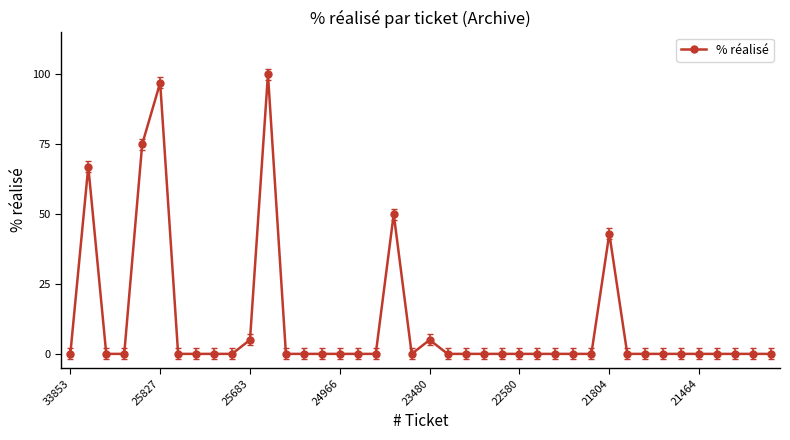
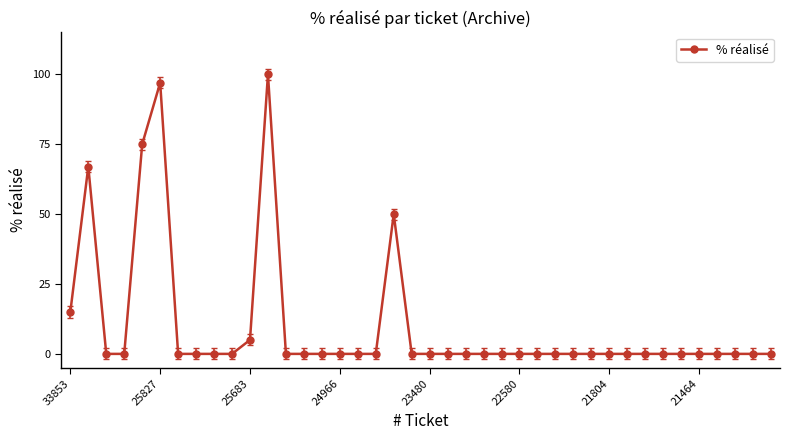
  {
    "% réalisé": {
-     "33853": 0,
+     "33853": 15,
      "25827": 97,
      "25683": 5,
      "24966": 0,
-     "23480": 5,
+     "23480": 0,
      "22580": 0,
-     "21804": 43,
+     "21804": 0,
      "21464": 0
    }
  }
